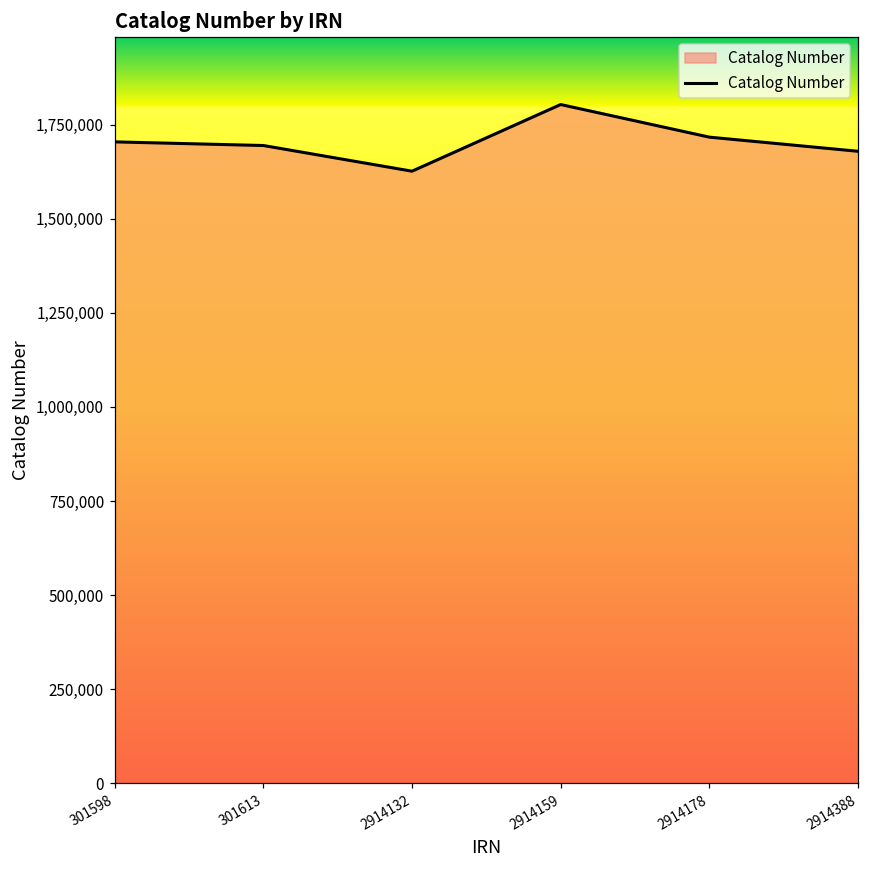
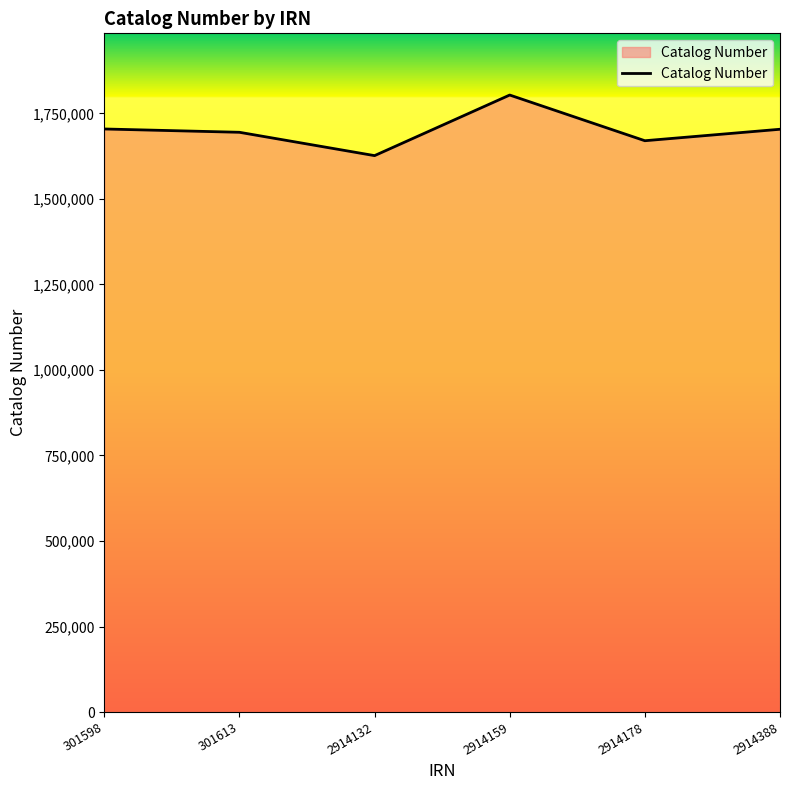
  {
    "301598": "1,700,000",
    "301613": "1,690,000",
    "2914132": "1,630,000",
    "2914159": "1,800,000",
-   "2914178": "1,720,000",
-   "2914388": "1,680,000"
+   "2914178": "1,670,000",
+   "2914388": "1,700,000"
  }
